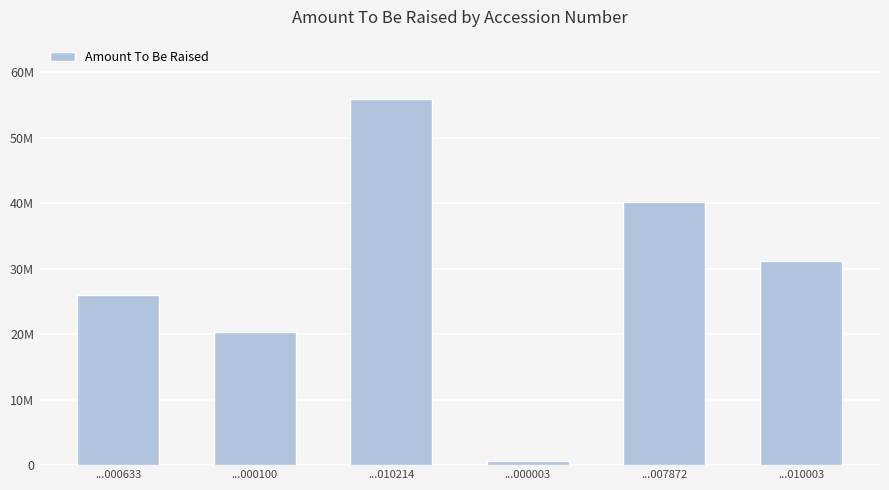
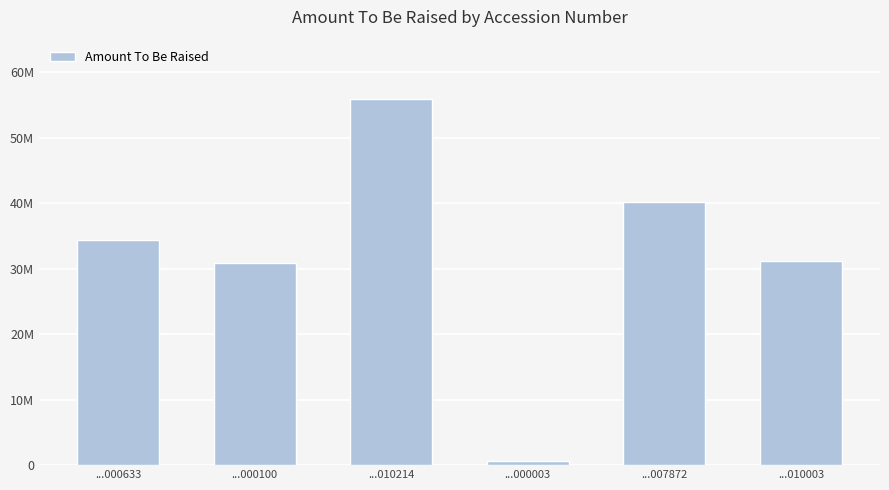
  {
-   "...000633": 26000000,
-   "...000100": 20000000,
+   "...000633": 34000000,
+   "...000100": 31000000,
    "...010214": 56000000,
    "...000003": 1000000,
    "...007872": 40000000,
    "...010003": 31000000
  }
